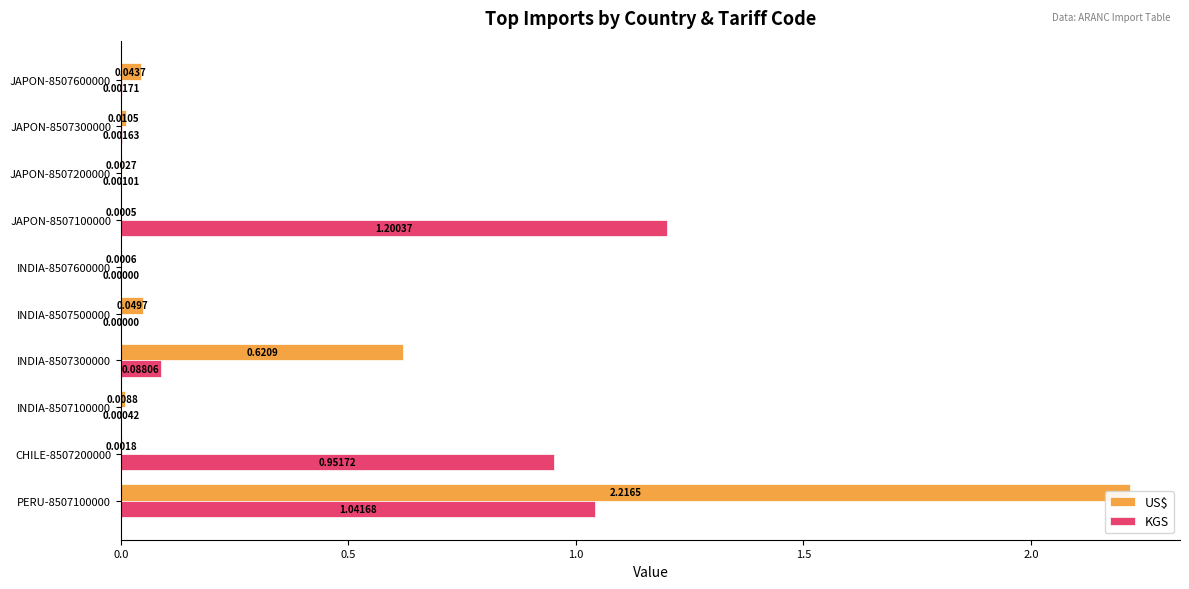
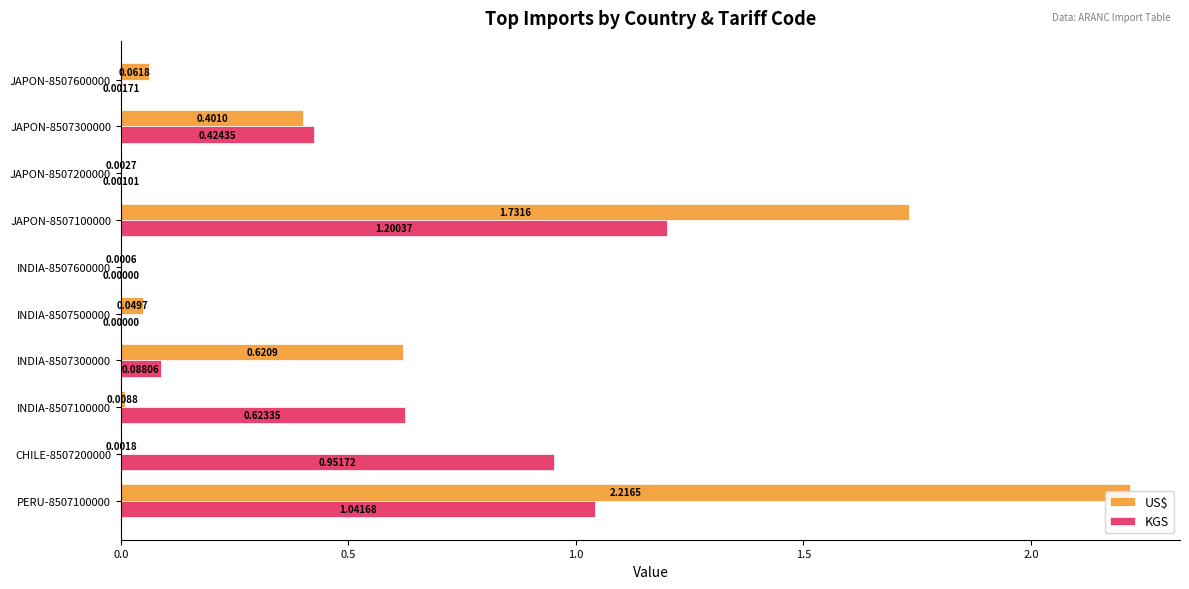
  {
    "US$": {
-     "JAPON-8507600000": 0.0437,
-     "JAPON-8507300000": 0.0105,
+     "JAPON-8507600000": 0.0618,
+     "JAPON-8507300000": 0.4010,
      "JAPON-8507200000": 0.0027,
-     "JAPON-8507100000": 0.0005,
+     "JAPON-8507100000": 1.7316,
      "INDIA-8507600000": 0.0006,
      "INDIA-8507500000": 0.0497,
      "INDIA-8507300000": 0.6209,
      "INDIA-8507100000": 0.0088,
      "CHILE-8507200000": 0.0018
    },
    "KGS": {
      "JAPON-8507600000": 0.00171,
-     "JAPON-8507300000": 0.00163,
+     "JAPON-8507300000": 0.42435,
      "JAPON-8507200000": 0.00101,
      "JAPON-8507100000": 1.20037,
      "INDIA-8507600000": 0.00000,
      "INDIA-8507500000": 0.00000,
      "INDIA-8507300000": 0.08806,
-     "INDIA-8507100000": 0.00042,
+     "INDIA-8507100000": 0.62335,
      "CHILE-8507200000": 0.95172,
      "PERU-8507100000": 1.04168
    }
  }
